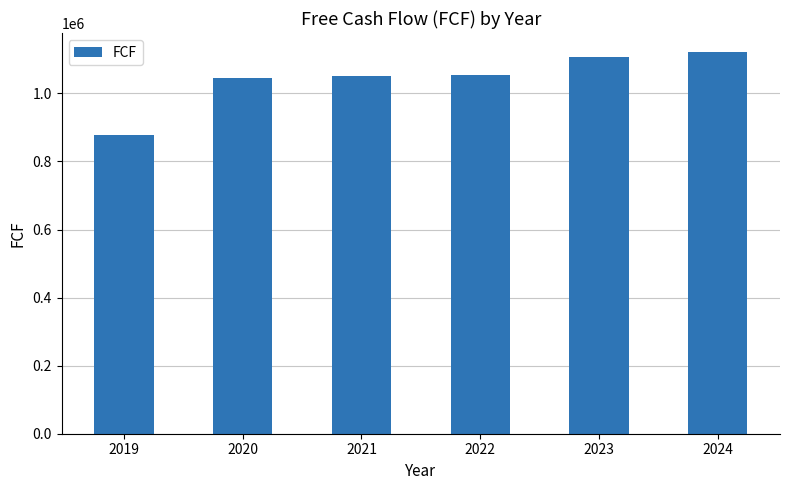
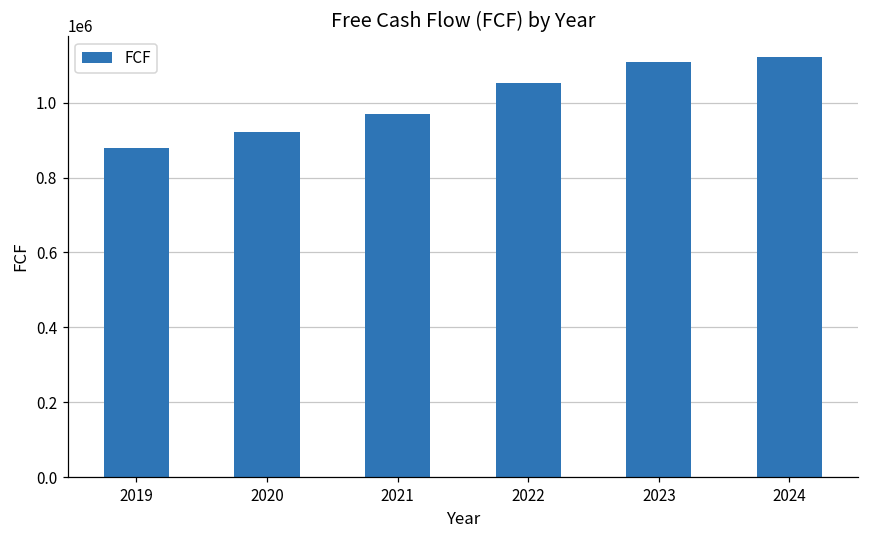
  {
    "2019": 880000,
-   "2020": 1050000,
-   "2021": 1050000,
+   "2020": 920000,
+   "2021": 970000,
    "2022": 1050000,
    "2023": 1110000,
    "2024": 1120000
  }
